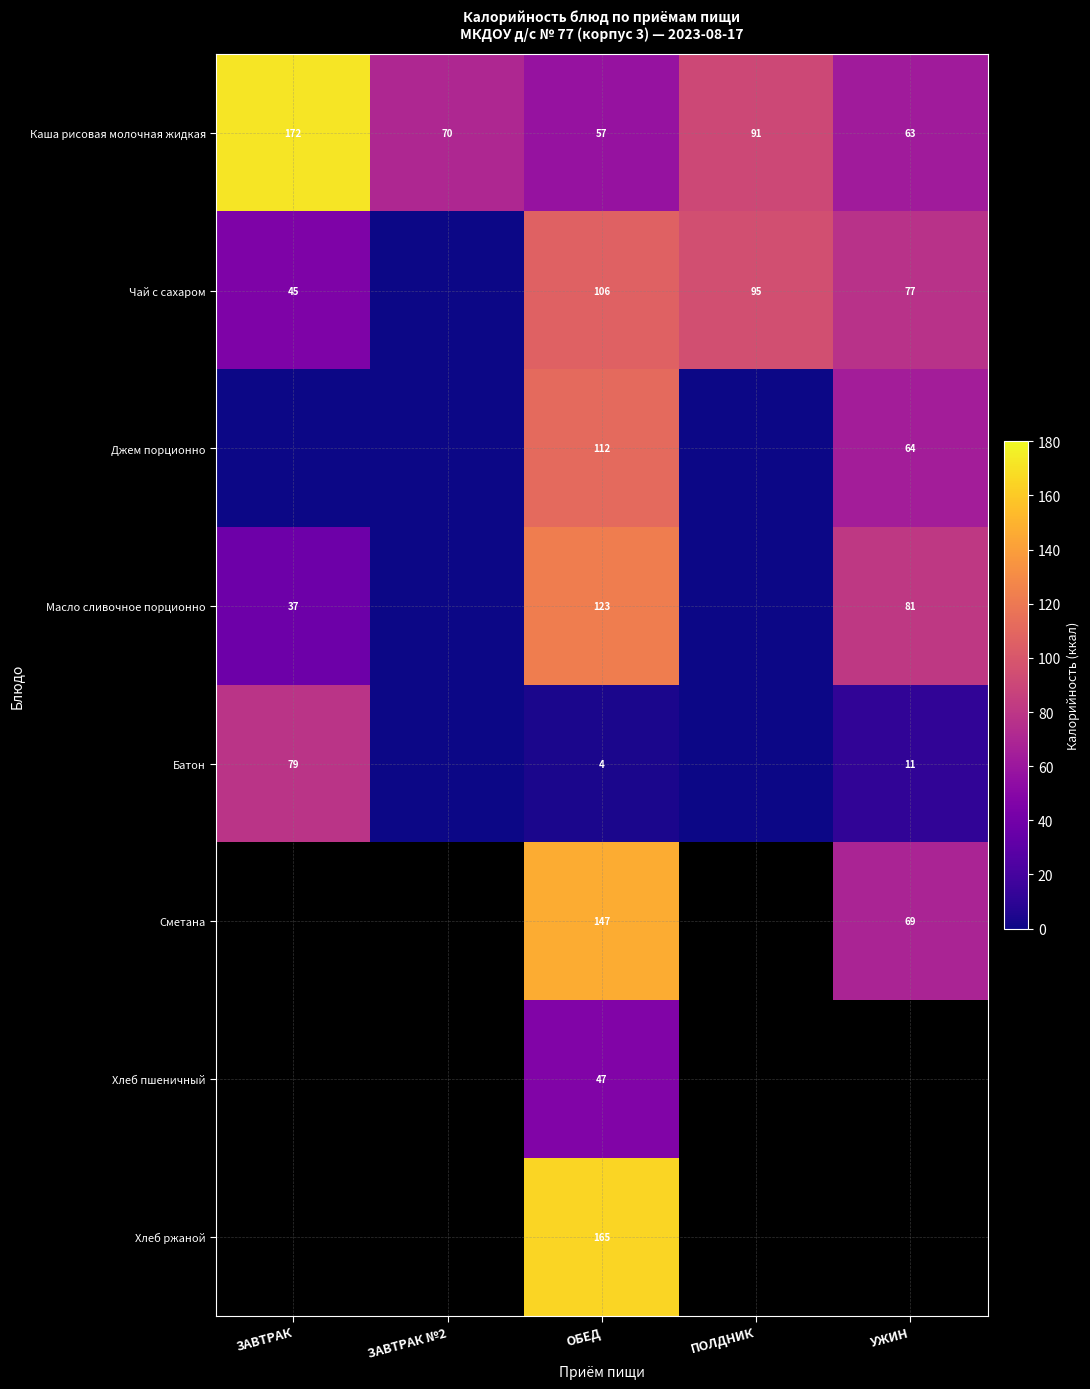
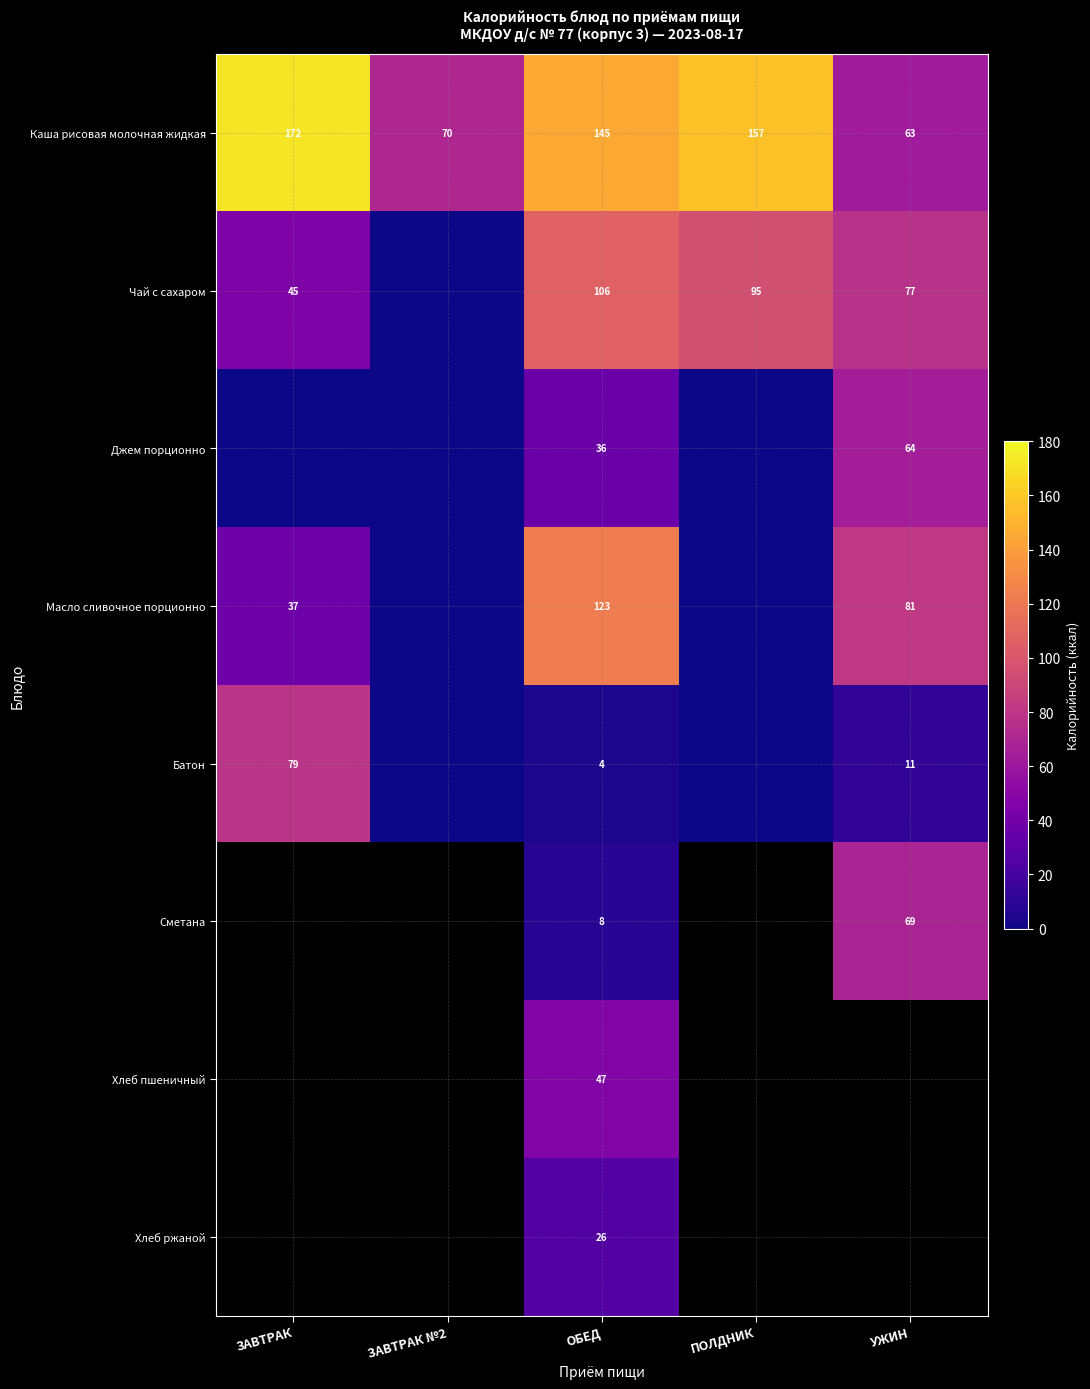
  {
    "Каша рисовая молочная жидкая": {
      "ЗАВТРАК": 172,
      "ЗАВТРАК №2": 70,
-     "ОБЕД": 57,
-     "ПОЛДНИК": 91,
+     "ОБЕД": 145,
+     "ПОЛДНИК": 157,
      "УЖИН": 63
    },
    "Чай с сахаром": {
      "ЗАВТРАК": 45,
      "ОБЕД": 106,
      "ПОЛДНИК": 95,
      "УЖИН": 77
    },
    "Джем порционно": {
-     "ОБЕД": 112,
+     "ОБЕД": 36,
      "УЖИН": 64
    },
    "Масло сливочное порционно": {
      "ЗАВТРАК": 37,
      "ОБЕД": 123,
      "УЖИН": 81
    },
    "Батон": {
      "ЗАВТРАК": 79,
      "ОБЕД": 4,
      "УЖИН": 11
    },
    "Сметана": {
-     "ОБЕД": 147,
+     "ОБЕД": 8,
      "УЖИН": 69
    },
    "Хлеб пшеничный": {
      "ОБЕД": 47
    },
    "Хлеб ржаной": {
-     "ОБЕД": 165
+     "ОБЕД": 26
    }
  }
